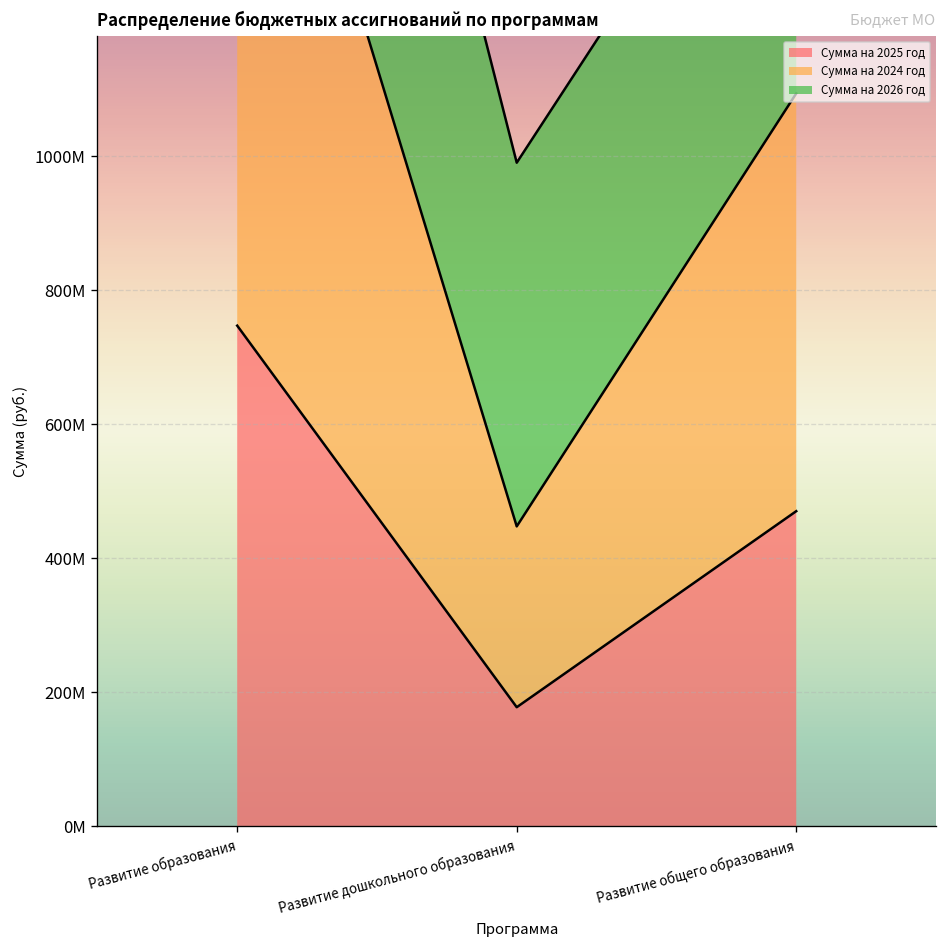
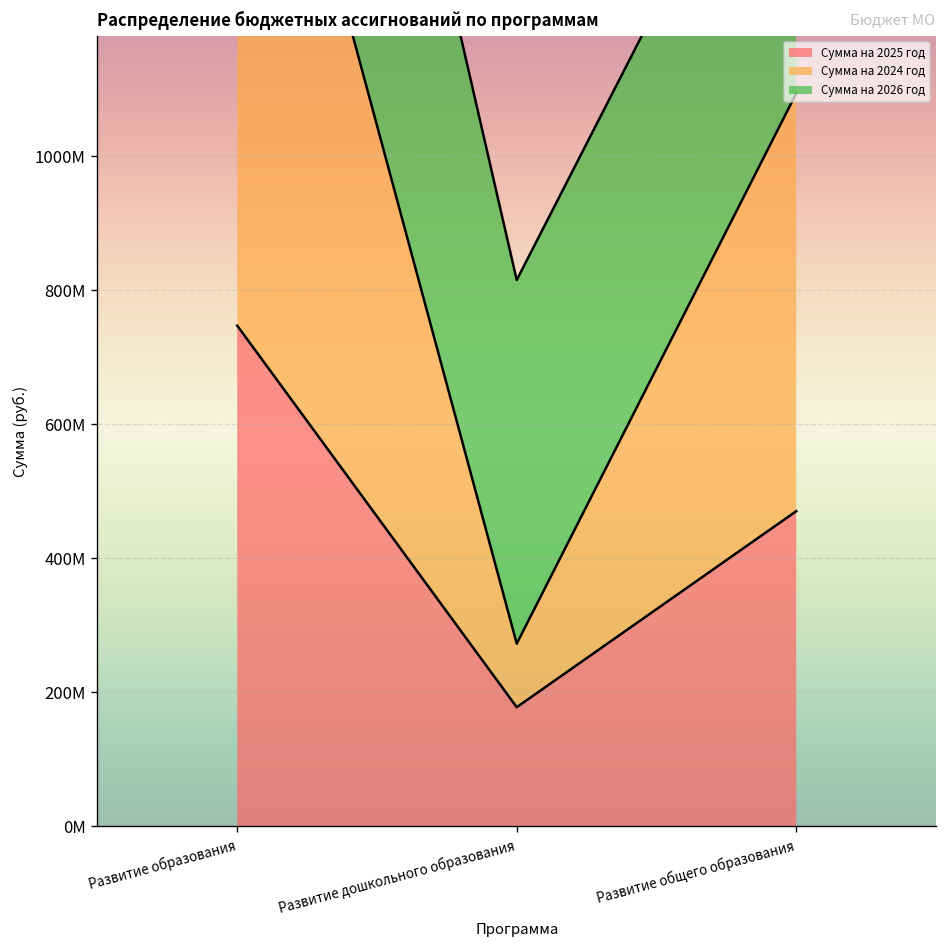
  {
    "Сумма на 2025 год": {
      "Развитие образования": 750000000,
      "Развитие дошкольного образования": 180000000,
      "Развитие общего образования": 470000000
    },
    "Сумма на 2024 год": {
-     "Развитие дошкольного образования": 270000000
+     "Развитие дошкольного образования": 90000000
    },
    "Сумма на 2026 год": {
      "Развитие дошкольного образования": 540000000
    }
  }
